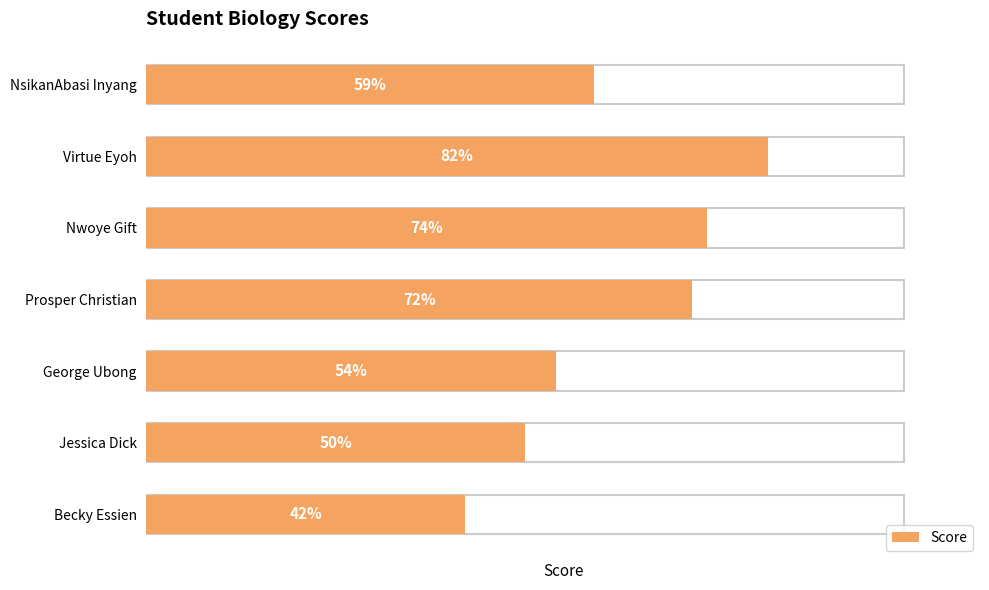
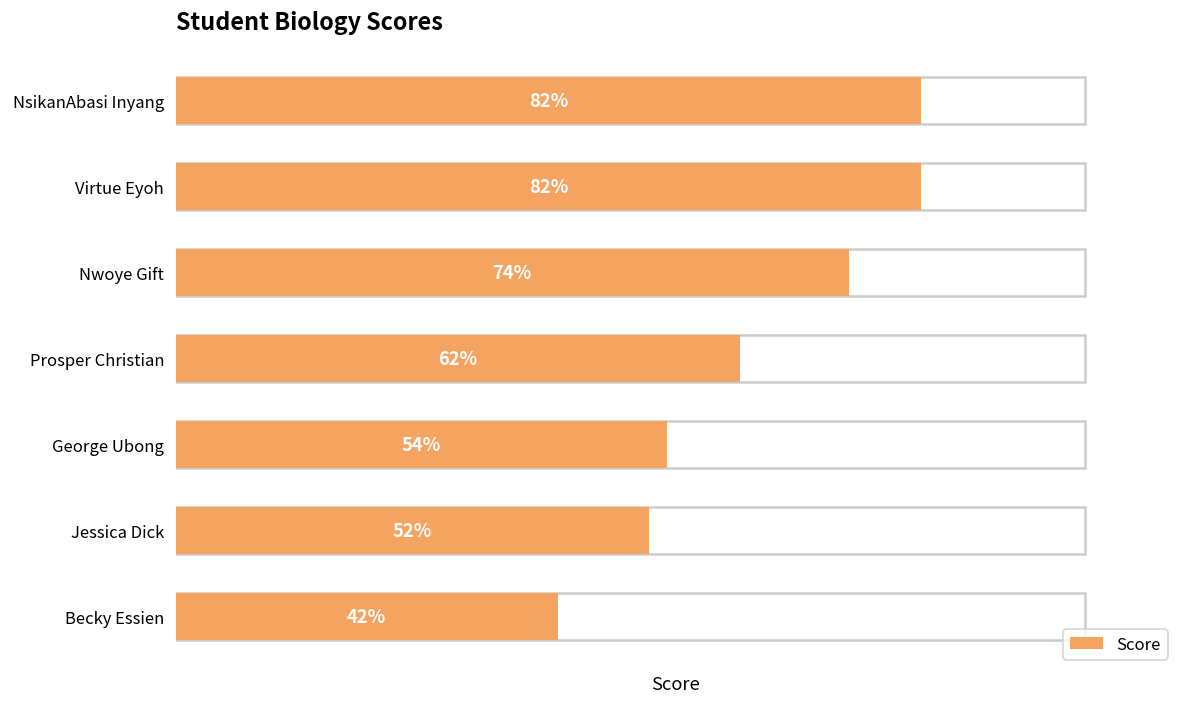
  {
    "Score": {
-     "NsikanAbasi Inyang": "59%",
-     "Prosper Christian": "72%",
-     "Jessica Dick": "50%"
+     "NsikanAbasi Inyang": "82%",
+     "Prosper Christian": "62%",
+     "Jessica Dick": "52%"
    }
  }
